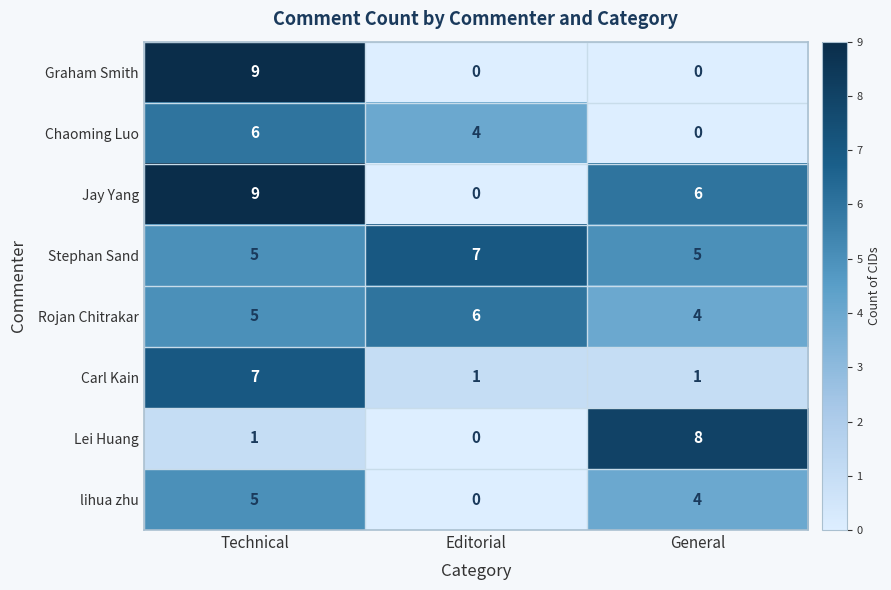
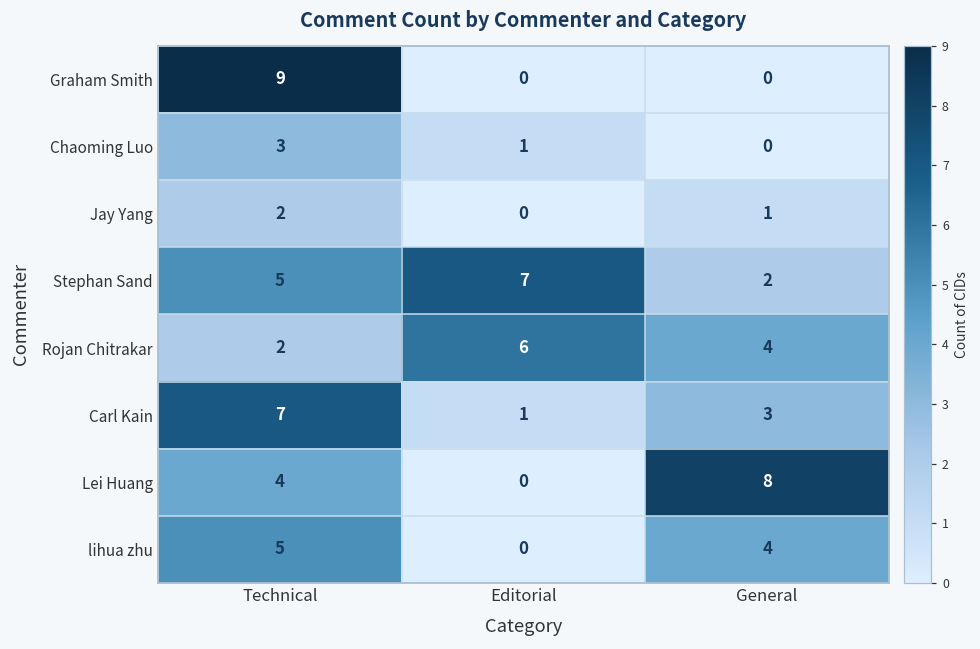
  {
    "Graham Smith": {
      "Technical": 9,
      "Editorial": 0,
      "General": 0
    },
    "Chaoming Luo": {
-     "Technical": 6,
-     "Editorial": 4,
+     "Technical": 3,
+     "Editorial": 1,
      "General": 0
    },
    "Jay Yang": {
-     "Technical": 9,
+     "Technical": 2,
      "Editorial": 0,
-     "General": 6
+     "General": 1
    },
    "Stephan Sand": {
      "Technical": 5,
      "Editorial": 7,
-     "General": 5
+     "General": 2
    },
    "Rojan Chitrakar": {
-     "Technical": 5,
+     "Technical": 2,
      "Editorial": 6,
      "General": 4
    },
    "Carl Kain": {
      "Technical": 7,
      "Editorial": 1,
-     "General": 1
+     "General": 3
    },
    "Lei Huang": {
-     "Technical": 1,
+     "Technical": 4,
      "Editorial": 0,
      "General": 8
    },
    "lihua zhu": {
      "Technical": 5,
      "Editorial": 0,
      "General": 4
    }
  }
